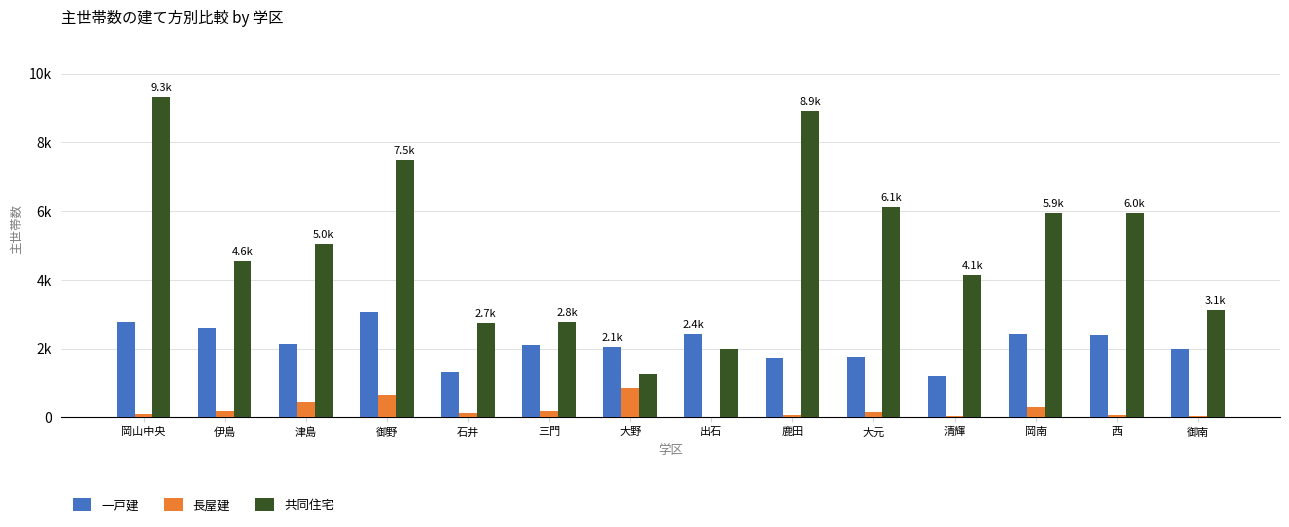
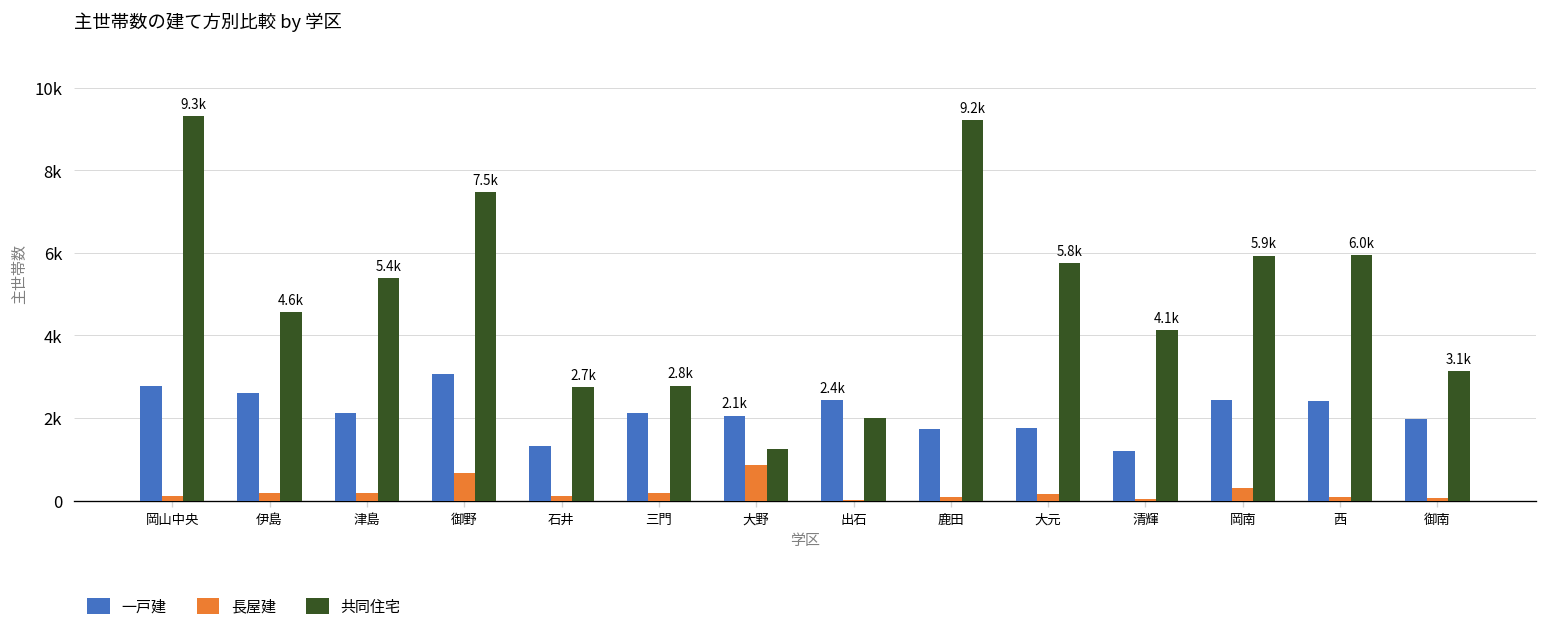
  {
    "一戸建": {
      "大野": "2.1k",
      "出石": "2.4k"
    },
    "長屋建": {
      "岡山中央": "100",
      "伊島": "200",
-     "津島": "500",
+     "津島": "200",
      "御野": "700",
      "石井": "100",
      "三門": "200",
      "大野": "900",
      "鹿田": "100",
      "大元": "200",
      "岡南": "300",
      "西": "100"
    },
    "共同住宅": {
      "岡山中央": "9.3k",
      "伊島": "4.6k",
-     "津島": "5.0k",
+     "津島": "5.4k",
      "御野": "7.5k",
      "石井": "2.7k",
      "三門": "2.8k",
-     "鹿田": "8.9k",
-     "大元": "6.1k",
+     "鹿田": "9.2k",
+     "大元": "5.8k",
      "清輝": "4.1k",
      "岡南": "5.9k",
      "西": "6.0k",
      "御南": "3.1k"
    }
  }
